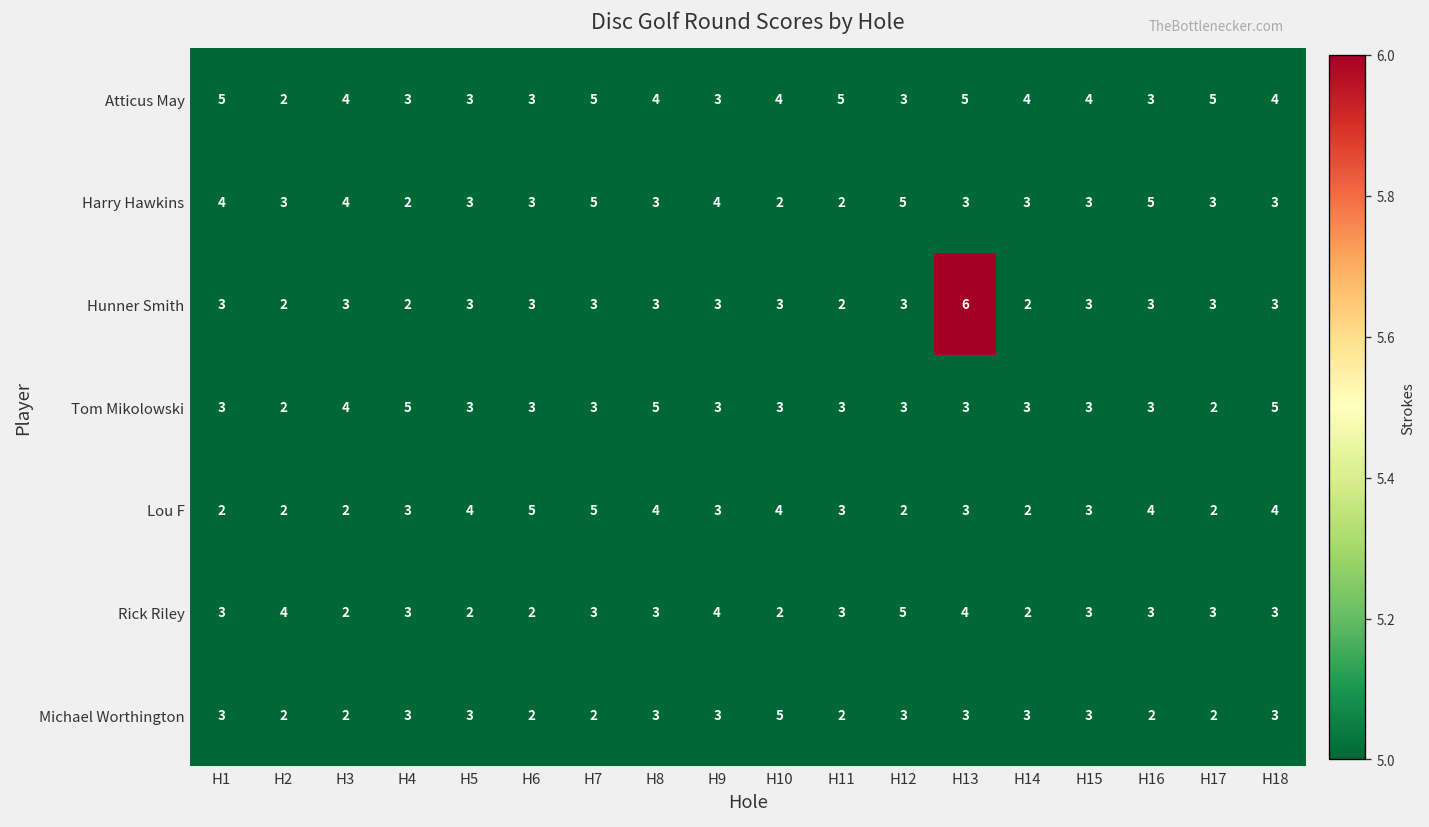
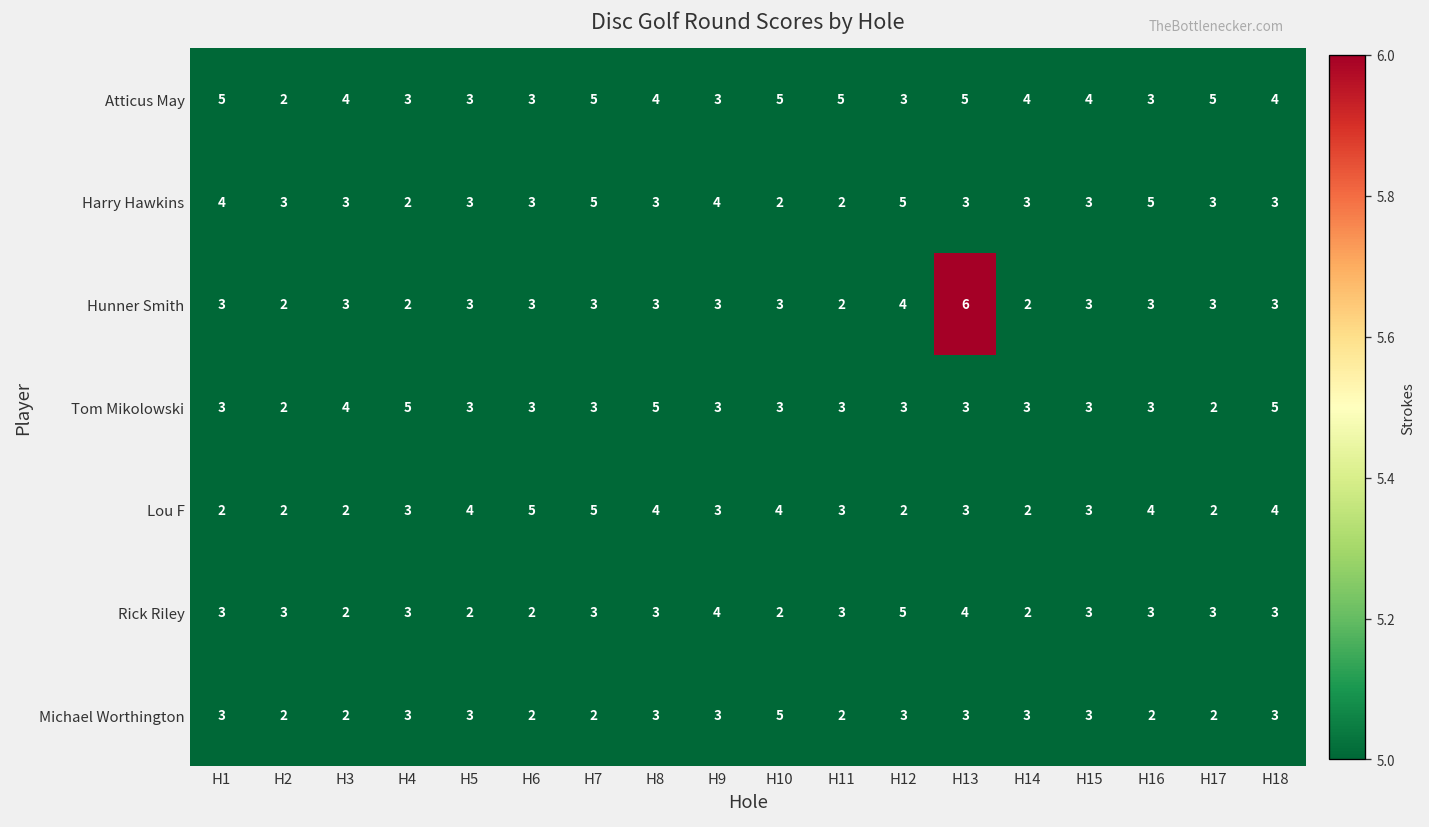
  {
    "Atticus May": {
      "H1": 5,
      "H2": 2,
      "H3": 4,
      "H4": 3,
      "H5": 3,
      "H6": 3,
      "H7": 5,
      "H8": 4,
      "H9": 3,
-     "H10": 4,
+     "H10": 5,
      "H11": 5,
      "H12": 3,
      "H13": 5,
      "H14": 4,
      "H15": 4,
      "H16": 3,
      "H17": 5,
      "H18": 4
    },
    "Harry Hawkins": {
      "H1": 4,
      "H2": 3,
-     "H3": 4,
+     "H3": 3,
      "H4": 2,
      "H5": 3,
      "H6": 3,
      "H7": 5,
      "H8": 3,
      "H9": 4,
      "H10": 2,
      "H11": 2,
      "H12": 5,
      "H13": 3,
      "H14": 3,
      "H15": 3,
      "H16": 5,
      "H17": 3,
      "H18": 3
    },
    "Hunner Smith": {
      "H1": 3,
      "H2": 2,
      "H3": 3,
      "H4": 2,
      "H5": 3,
      "H6": 3,
      "H7": 3,
      "H8": 3,
      "H9": 3,
      "H10": 3,
      "H11": 2,
-     "H12": 3,
+     "H12": 4,
      "H13": 6,
      "H14": 2,
      "H15": 3,
      "H16": 3,
      "H17": 3,
      "H18": 3
    },
    "Tom Mikolowski": {
      "H1": 3,
      "H2": 2,
      "H3": 4,
      "H4": 5,
      "H5": 3,
      "H6": 3,
      "H7": 3,
      "H8": 5,
      "H9": 3,
      "H10": 3,
      "H11": 3,
      "H12": 3,
      "H13": 3,
      "H14": 3,
      "H15": 3,
      "H16": 3,
      "H17": 2,
      "H18": 5
    },
    "Lou F": {
      "H1": 2,
      "H2": 2,
      "H3": 2,
      "H4": 3,
      "H5": 4,
      "H6": 5,
      "H7": 5,
      "H8": 4,
      "H9": 3,
      "H10": 4,
      "H11": 3,
      "H12": 2,
      "H13": 3,
      "H14": 2,
      "H15": 3,
      "H16": 4,
      "H17": 2,
      "H18": 4
    },
    "Rick Riley": {
      "H1": 3,
-     "H2": 4,
+     "H2": 3,
      "H3": 2,
      "H4": 3,
      "H5": 2,
      "H6": 2,
      "H7": 3,
      "H8": 3,
      "H9": 4,
      "H10": 2,
      "H11": 3,
      "H12": 5,
      "H13": 4,
      "H14": 2,
      "H15": 3,
      "H16": 3,
      "H17": 3,
      "H18": 3
    },
    "Michael Worthington": {
      "H1": 3,
      "H2": 2,
      "H3": 2,
      "H4": 3,
      "H5": 3,
      "H6": 2,
      "H7": 2,
      "H8": 3,
      "H9": 3,
      "H10": 5,
      "H11": 2,
      "H12": 3,
      "H13": 3,
      "H14": 3,
      "H15": 3,
      "H16": 2,
      "H17": 2,
      "H18": 3
    }
  }
